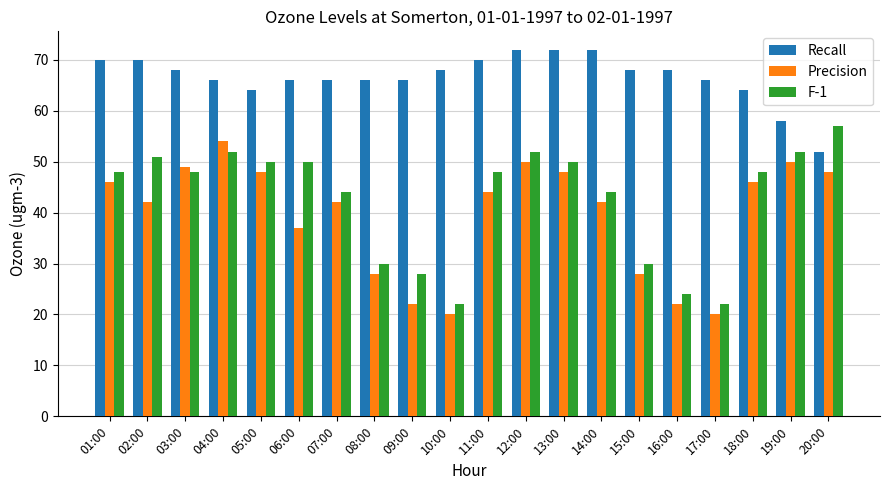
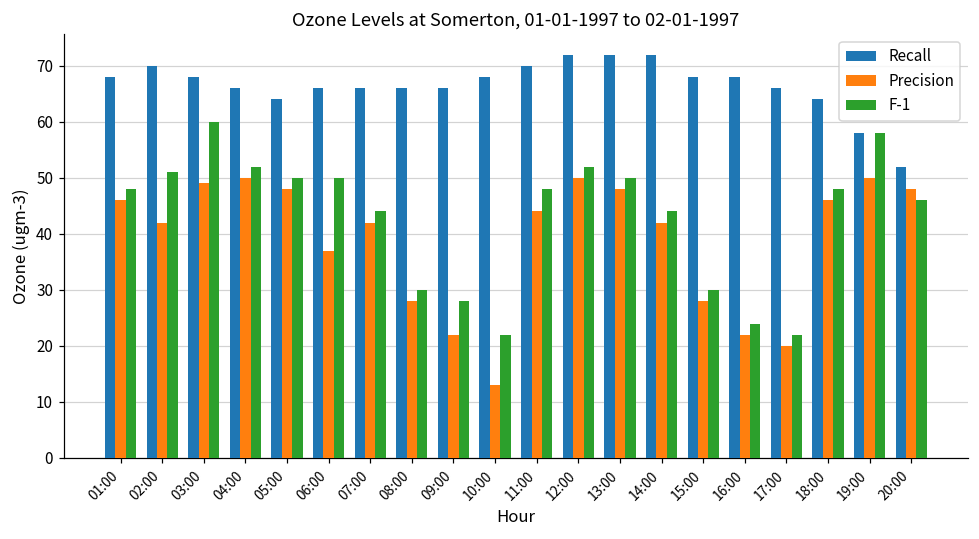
  {
    "Recall": {
-     "01:00": 70,
+     "01:00": 68,
      "02:00": 70,
      "03:00": 68,
      "04:00": 66,
      "05:00": 64,
      "06:00": 66,
      "07:00": 66,
      "08:00": 66,
      "09:00": 66,
      "10:00": 68,
      "11:00": 70,
      "12:00": 72,
      "13:00": 72,
      "14:00": 72,
      "15:00": 68,
      "16:00": 68,
      "17:00": 66,
      "18:00": 64,
      "19:00": 58,
      "20:00": 52
    },
    "Precision": {
      "01:00": 46,
      "02:00": 42,
      "03:00": 49,
-     "04:00": 54,
+     "04:00": 50,
      "05:00": 48,
      "06:00": 37,
      "07:00": 42,
      "08:00": 28,
      "09:00": 22,
-     "10:00": 20,
+     "10:00": 13,
      "11:00": 44,
      "12:00": 50,
      "13:00": 48,
      "14:00": 42,
      "15:00": 28,
      "16:00": 22,
      "17:00": 20,
      "18:00": 46,
      "19:00": 50,
      "20:00": 48
    },
    "F-1": {
      "01:00": 48,
      "02:00": 51,
-     "03:00": 48,
+     "03:00": 60,
      "04:00": 52,
      "05:00": 50,
      "06:00": 50,
      "07:00": 44,
      "08:00": 30,
      "09:00": 28,
      "10:00": 22,
      "11:00": 48,
      "12:00": 52,
      "13:00": 50,
      "14:00": 44,
      "15:00": 30,
      "16:00": 24,
      "17:00": 22,
      "18:00": 48,
-     "19:00": 52,
-     "20:00": 57
+     "19:00": 58,
+     "20:00": 46
    }
  }
